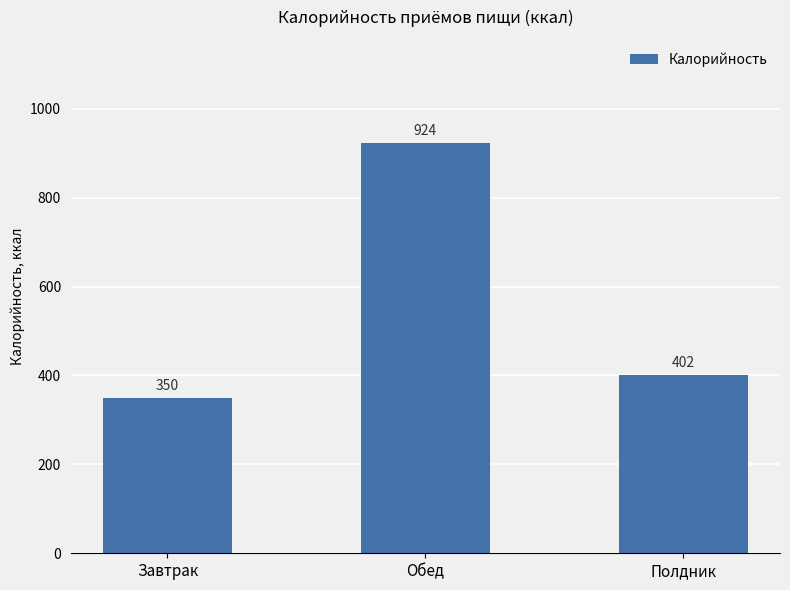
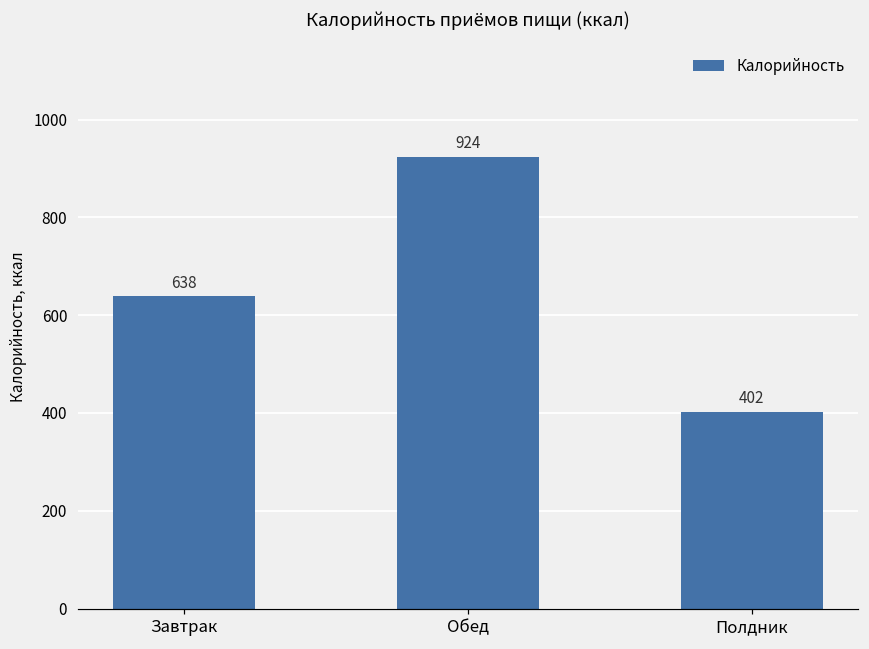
  {
-   "Завтрак": 350,
+   "Завтрак": 638,
    "Обед": 924,
    "Полдник": 402
  }
